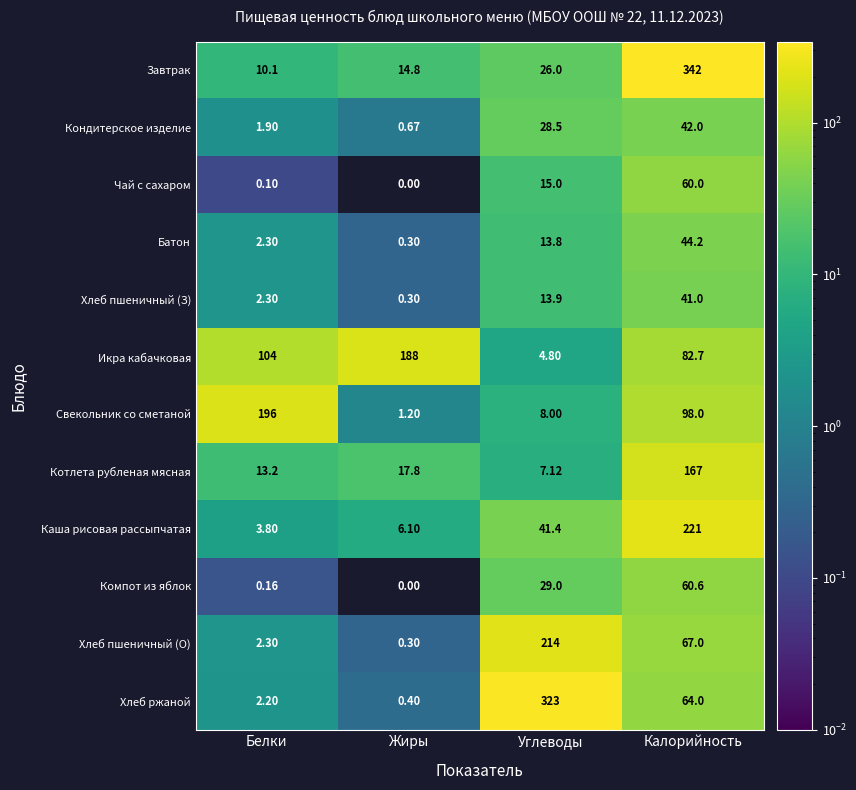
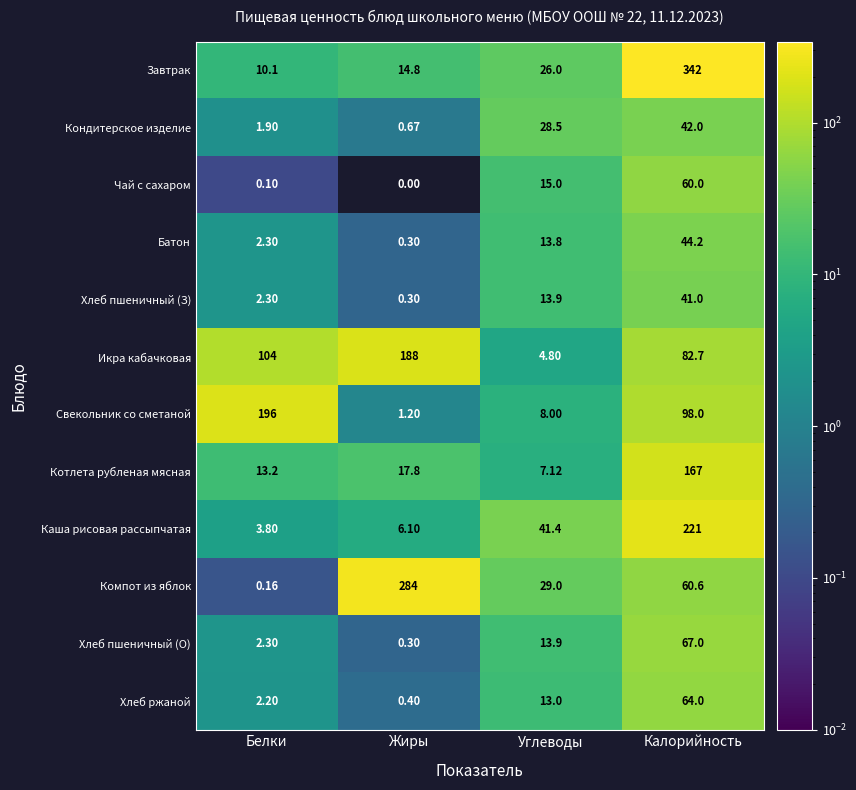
  {
    "Завтрак": {
      "Белки": 10.1,
      "Жиры": 14.8,
      "Углеводы": 26.0,
      "Калорийность": 342
    },
    "Кондитерское изделие": {
      "Белки": 1.90,
      "Жиры": 0.67,
      "Углеводы": 28.5,
      "Калорийность": 42.0
    },
    "Чай с сахаром": {
      "Белки": 0.10,
      "Жиры": 0.00,
      "Углеводы": 15.0,
      "Калорийность": 60.0
    },
    "Батон": {
      "Белки": 2.30,
      "Жиры": 0.30,
      "Углеводы": 13.8,
      "Калорийность": 44.2
    },
    "Хлеб пшеничный (З)": {
      "Белки": 2.30,
      "Жиры": 0.30,
      "Углеводы": 13.9,
      "Калорийность": 41.0
    },
    "Икра кабачковая": {
      "Белки": 104,
      "Жиры": 188,
      "Углеводы": 4.80,
      "Калорийность": 82.7
    },
    "Свекольник со сметаной": {
      "Белки": 196,
      "Жиры": 1.20,
      "Углеводы": 8.00,
      "Калорийность": 98.0
    },
    "Котлета рубленая мясная": {
      "Белки": 13.2,
      "Жиры": 17.8,
      "Углеводы": 7.12,
      "Калорийность": 167
    },
    "Каша рисовая рассыпчатая": {
      "Белки": 3.80,
      "Жиры": 6.10,
      "Углеводы": 41.4,
      "Калорийность": 221
    },
    "Компот из яблок": {
      "Белки": 0.16,
-     "Жиры": 0.00,
+     "Жиры": 284,
      "Углеводы": 29.0,
      "Калорийность": 60.6
    },
    "Хлеб пшеничный (О)": {
      "Белки": 2.30,
      "Жиры": 0.30,
-     "Углеводы": 214,
+     "Углеводы": 13.9,
      "Калорийность": 67.0
    },
    "Хлеб ржаной": {
      "Белки": 2.20,
      "Жиры": 0.40,
-     "Углеводы": 323,
+     "Углеводы": 13.0,
      "Калорийность": 64.0
    }
  }
